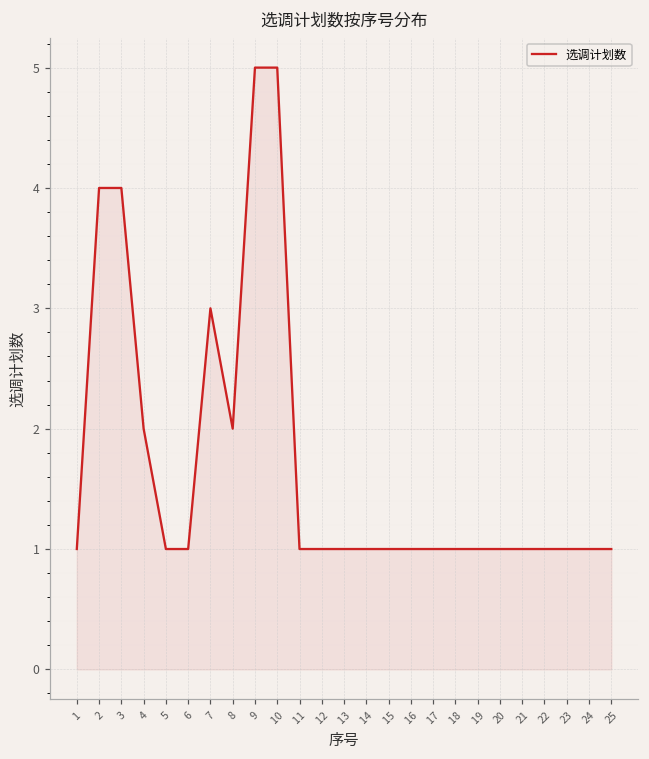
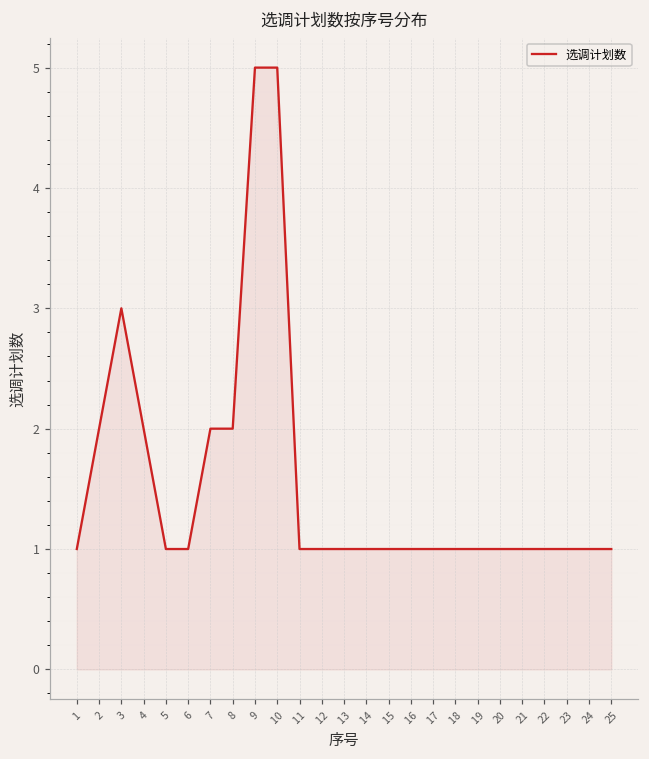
  {
    "1": 1,
-   "2": 4,
-   "3": 4,
+   "2": 2,
+   "3": 3,
    "4": 2,
    "5": 1,
    "6": 1,
-   "7": 3,
+   "7": 2,
    "8": 2,
    "9": 5,
    "10": 5,
    "11": 1,
    "12": 1,
    "13": 1,
    "14": 1,
    "15": 1,
    "16": 1,
    "17": 1,
    "18": 1,
    "19": 1,
    "20": 1,
    "21": 1,
    "22": 1,
    "23": 1,
    "24": 1,
    "25": 1
  }
